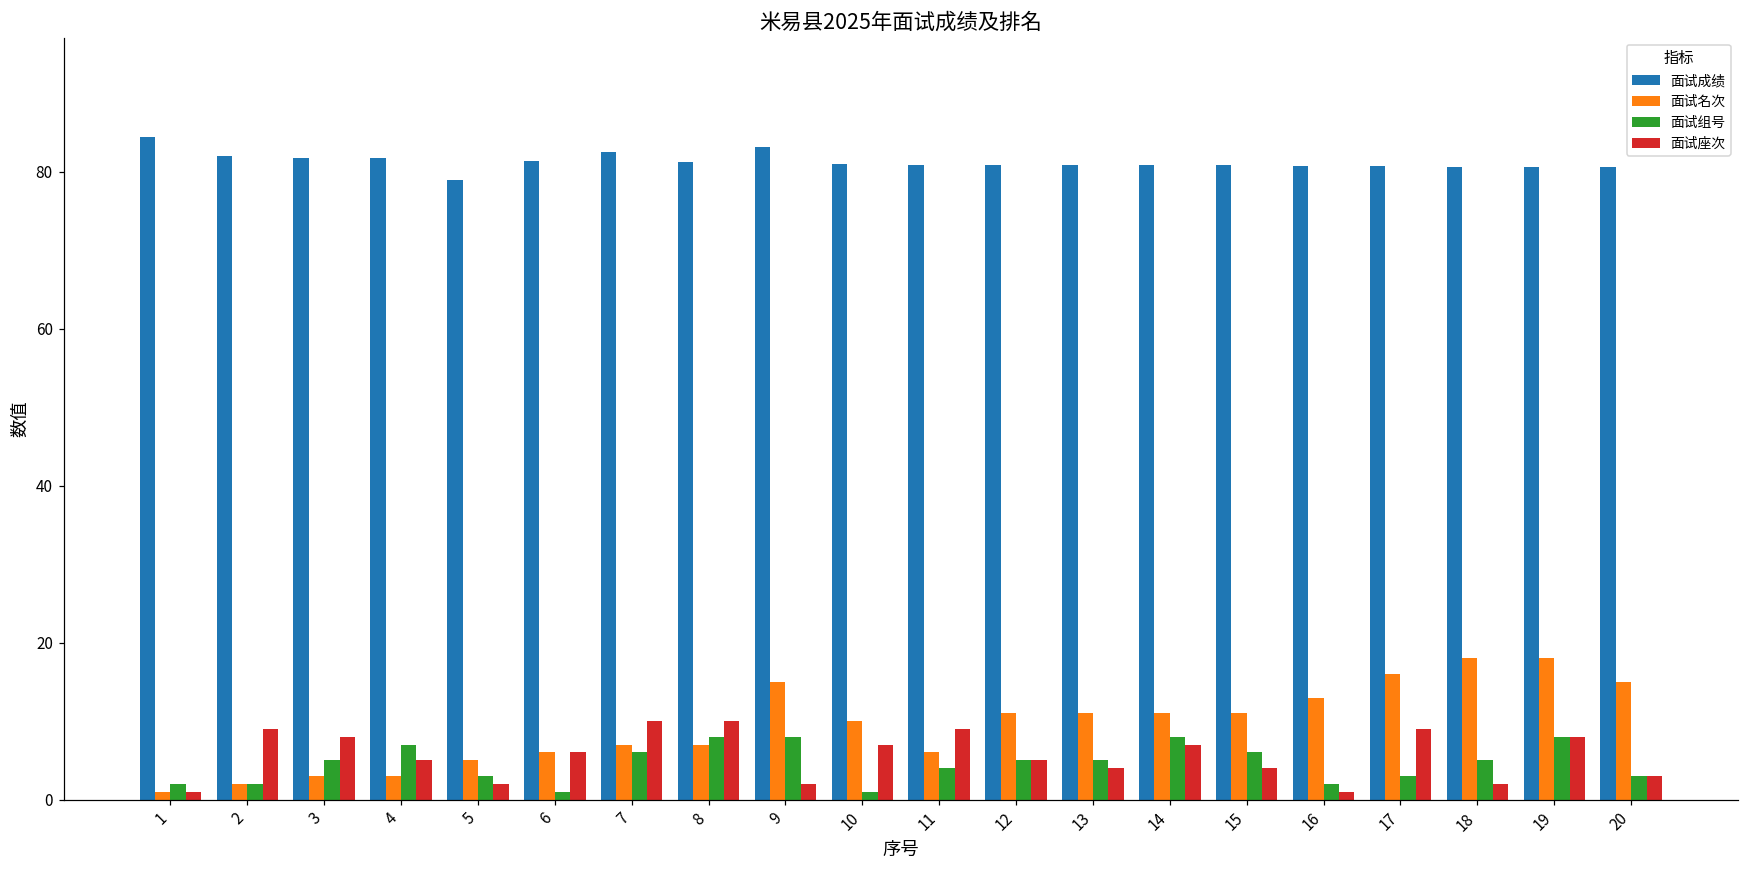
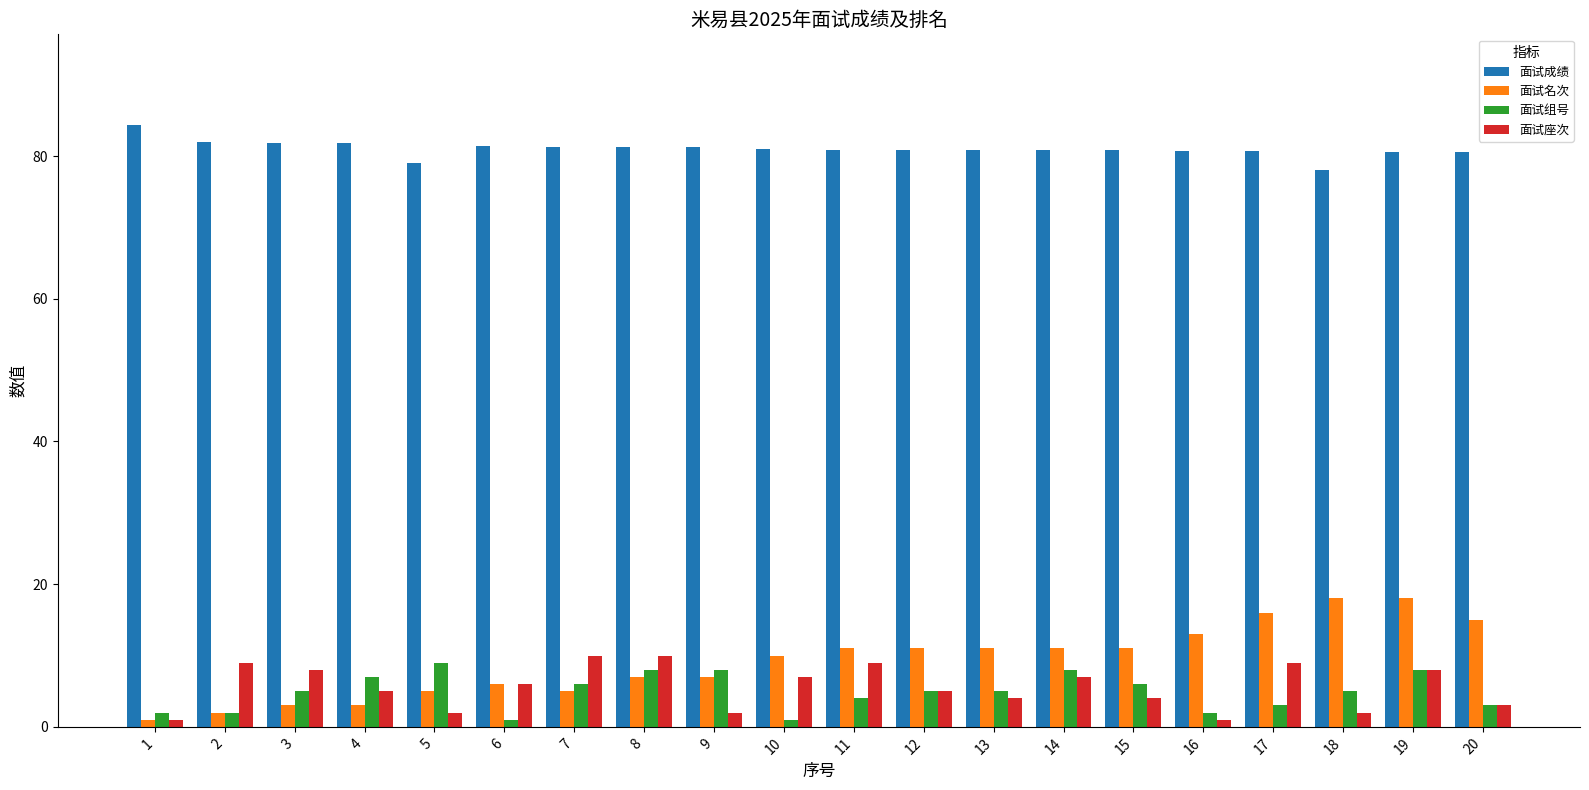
  {
    "面试成绩": {
      "1": 84,
      "2": 82,
      "3": 82,
      "4": 82,
      "5": 79,
      "6": 81,
-     "7": 83,
+     "7": 81,
      "8": 81,
-     "9": 83,
+     "9": 81,
      "10": 81,
      "11": 81,
      "12": 81,
      "13": 81,
      "14": 81,
      "15": 81,
      "16": 81,
      "17": 81,
-     "18": 81,
+     "18": 78,
      "19": 81,
      "20": 81
    },
    "面试名次": {
      "1": 1,
      "2": 2,
      "3": 3,
      "4": 3,
      "5": 5,
      "6": 6,
-     "7": 7,
+     "7": 5,
      "8": 7,
-     "9": 15,
+     "9": 7,
      "10": 10,
-     "11": 6,
+     "11": 11,
      "12": 11,
      "13": 11,
      "14": 11,
      "15": 11,
      "16": 13,
      "17": 16,
      "18": 18,
      "19": 18,
      "20": 15
    },
    "面试组号": {
      "1": 2,
      "2": 2,
      "3": 5,
      "4": 7,
-     "5": 3,
+     "5": 9,
      "6": 1,
      "7": 6,
      "8": 8,
      "9": 8,
      "10": 1,
      "11": 4,
      "12": 5,
      "13": 5,
      "14": 8,
      "15": 6,
      "16": 2,
      "17": 3,
      "18": 5,
      "19": 8,
      "20": 3
    },
    "面试座次": {
      "1": 1,
      "2": 9,
      "3": 8,
      "4": 5,
      "5": 2,
      "6": 6,
      "7": 10,
      "8": 10,
      "9": 2,
      "10": 7,
      "11": 9,
      "12": 5,
      "13": 4,
      "14": 7,
      "15": 4,
      "16": 1,
      "17": 9,
      "18": 2,
      "19": 8,
      "20": 3
    }
  }
